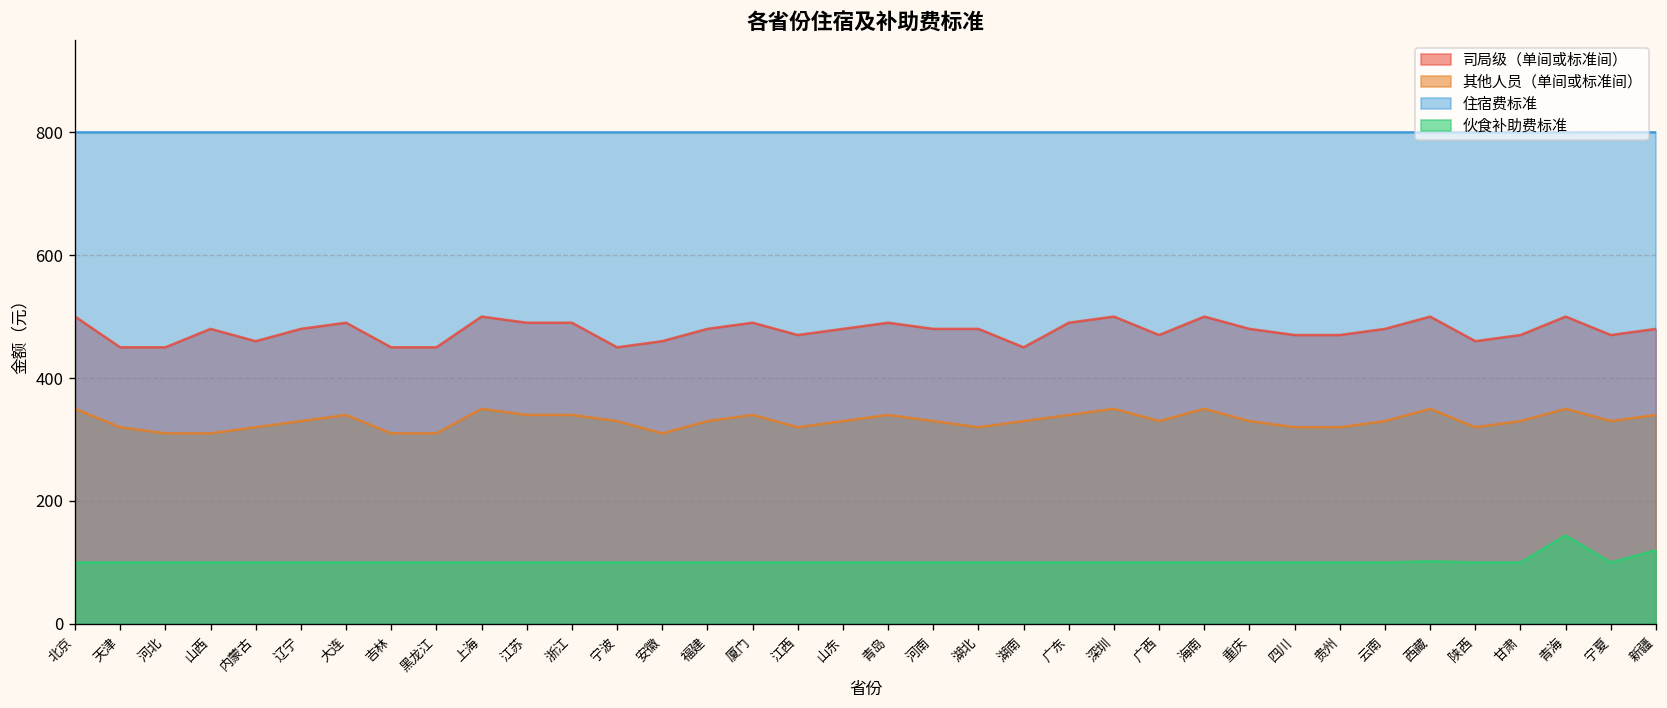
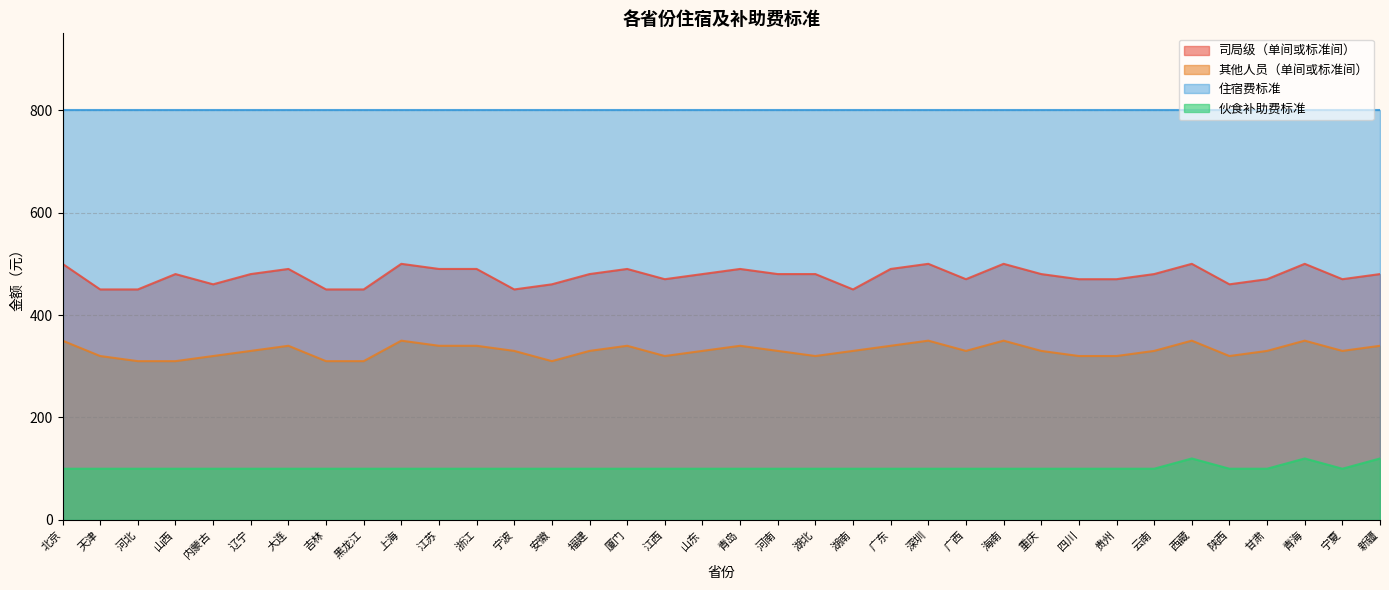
  {
    "住宿费标准": {
      "北京": 800,
      "天津": 800,
      "河北": 800,
      "山西": 800,
      "内蒙古": 800,
      "辽宁": 800,
      "大连": 800,
      "吉林": 800,
      "黑龙江": 800,
      "上海": 800,
      "江苏": 800,
      "浙江": 800,
      "宁波": 800,
      "安徽": 800,
      "福建": 800,
      "厦门": 800,
      "江西": 800,
      "山东": 800,
      "青岛": 800,
      "河南": 800,
      "湖北": 800,
      "湖南": 800,
      "广东": 800,
      "深圳": 800,
      "广西": 800,
      "海南": 800,
      "重庆": 800,
      "四川": 800,
      "贵州": 800,
      "云南": 800,
      "新疆": 800
    },
    "伙食补助费标准": {
      "北京": 100,
      "天津": 100,
      "河北": 100,
      "山西": 100,
      "内蒙古": 100,
      "辽宁": 100,
      "大连": 100,
      "吉林": 100,
      "黑龙江": 100,
      "上海": 100,
      "江苏": 100,
      "浙江": 100,
      "宁波": 100,
      "安徽": 100,
      "福建": 100,
      "厦门": 100,
      "江西": 100,
      "山东": 100,
      "青岛": 100,
      "河南": 100,
      "湖北": 100,
      "湖南": 100,
      "广东": 100,
      "深圳": 100,
      "广西": 100,
      "海南": 100,
      "重庆": 100,
      "四川": 100,
      "贵州": 100,
      "云南": 100,
-     "西藏": 100,
+     "西藏": 120,
      "陕西": 100,
      "甘肃": 100,
-     "青海": 140,
+     "青海": 120,
      "宁夏": 100,
      "新疆": 120
    }
  }
